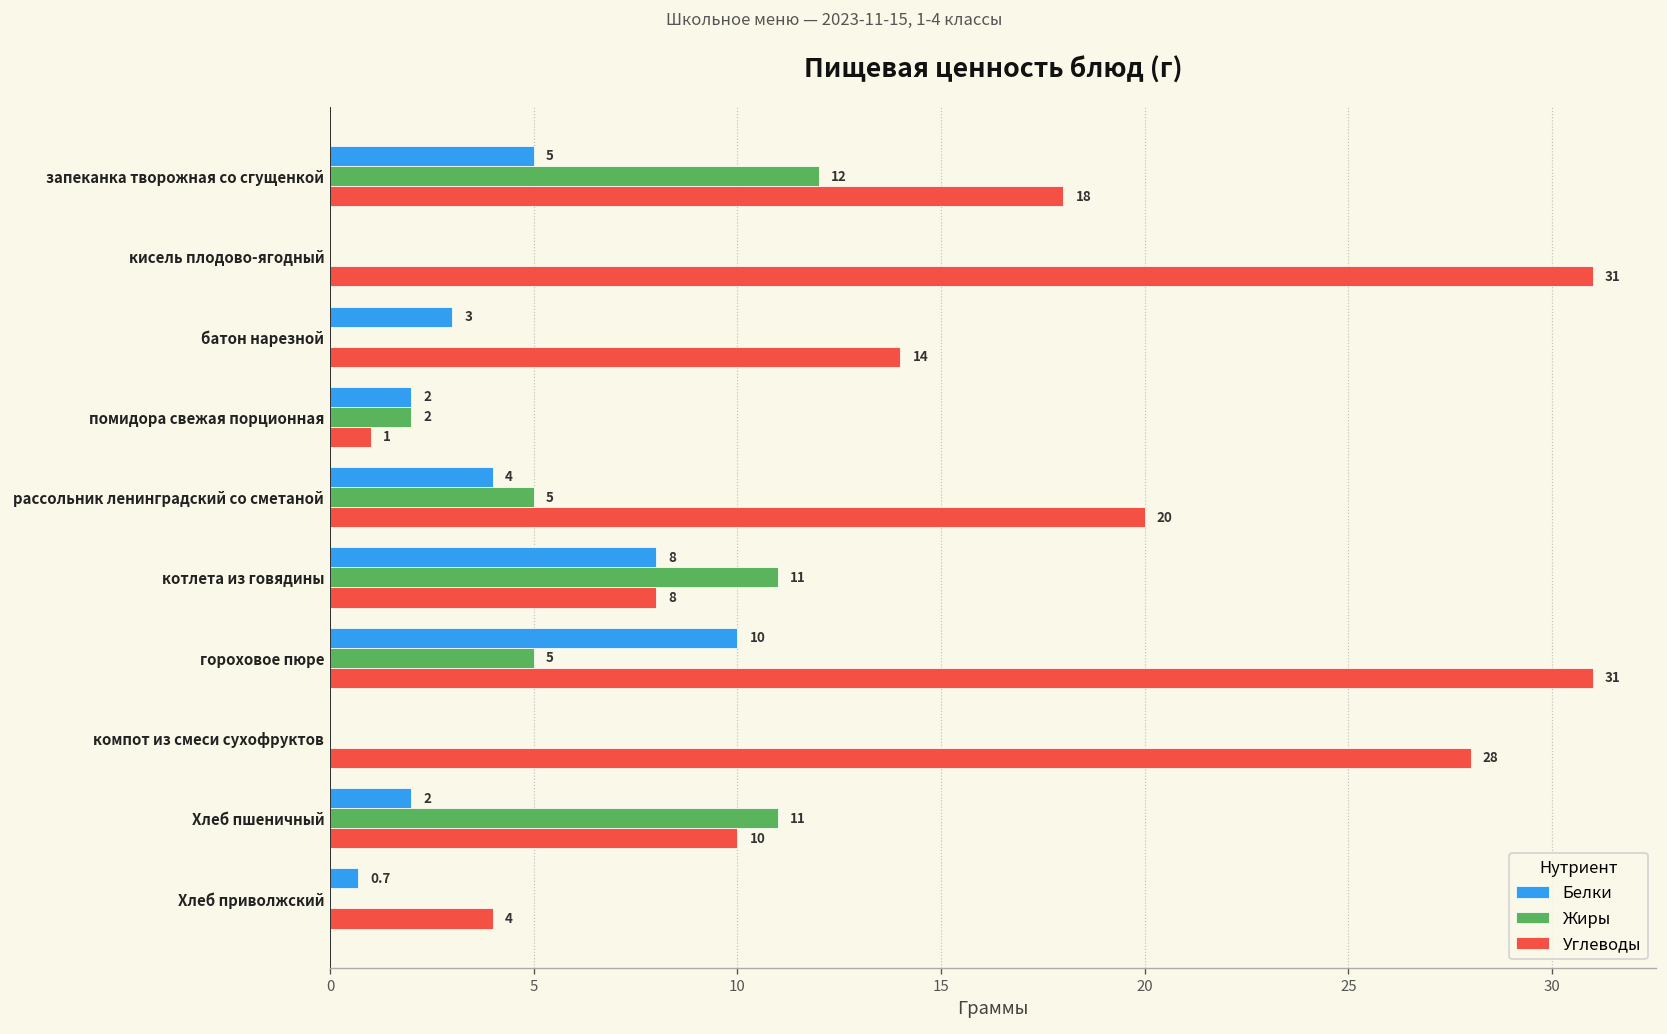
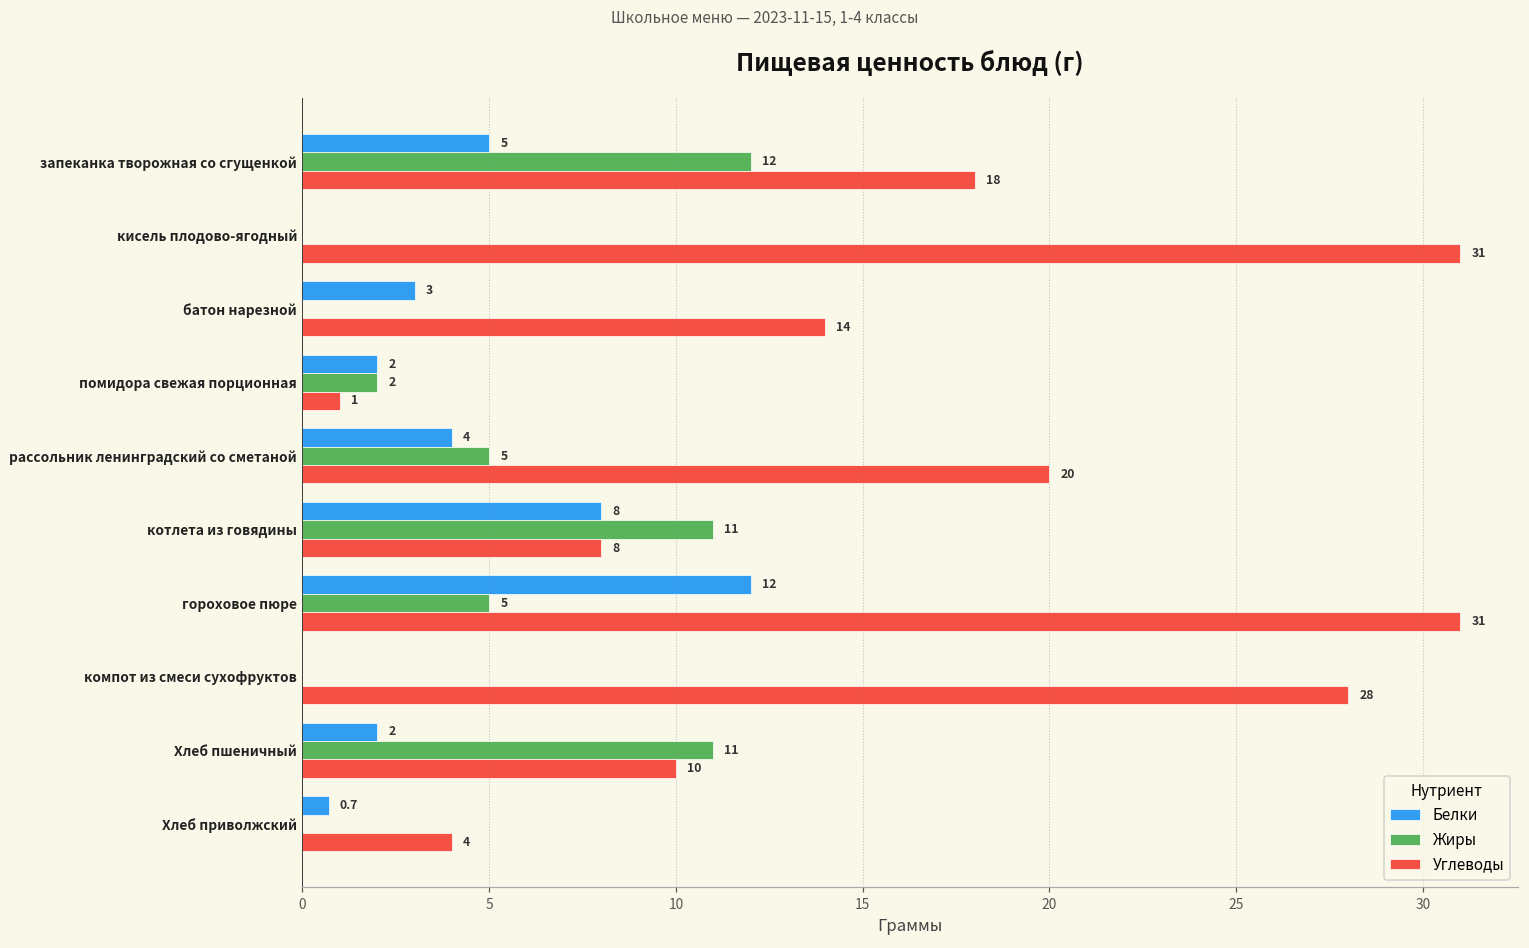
  {
    "Белки": {
      "запеканка творожная со сгущенкой": 5,
      "батон нарезной": 3,
      "помидора свежая порционная": 2,
      "рассольник ленинградский со сметаной": 4,
      "котлета из говядины": 8,
-     "гороховое пюре": 10,
+     "гороховое пюре": 12,
      "Хлеб пшеничный": 2,
      "Хлеб приволжский": 0.7
    },
    "Жиры": {
      "запеканка творожная со сгущенкой": 12,
      "помидора свежая порционная": 2,
      "рассольник ленинградский со сметаной": 5,
      "котлета из говядины": 11,
      "гороховое пюре": 5,
      "Хлеб пшеничный": 11
    },
    "Углеводы": {
      "запеканка творожная со сгущенкой": 18,
      "кисель плодово-ягодный": 31,
      "батон нарезной": 14,
      "помидора свежая порционная": 1,
      "рассольник ленинградский со сметаной": 20,
      "котлета из говядины": 8,
      "гороховое пюре": 31,
      "компот из смеси сухофруктов": 28,
      "Хлеб пшеничный": 10,
      "Хлеб приволжский": 4
    }
  }
